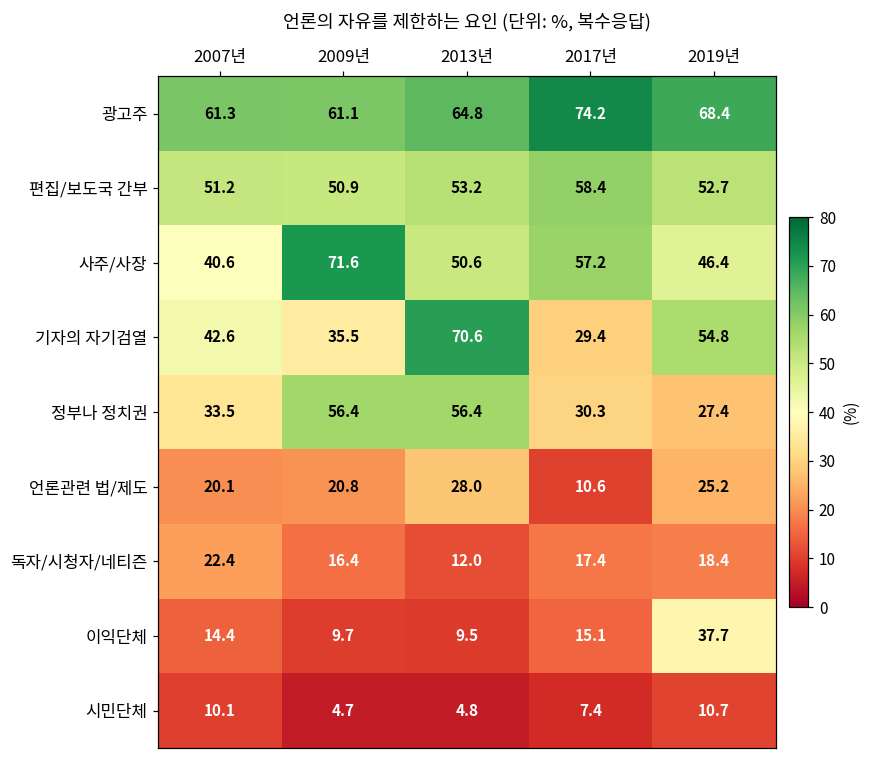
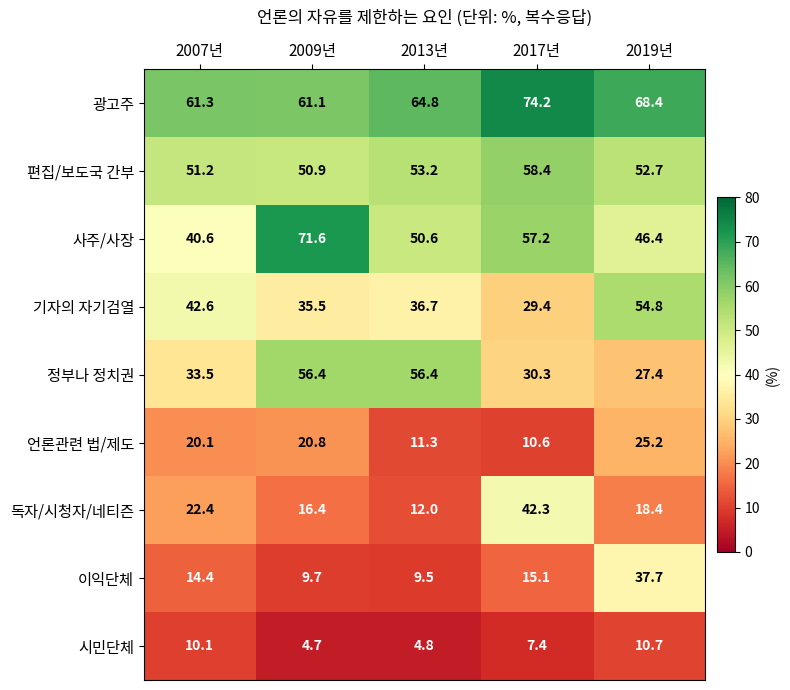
  {
    "광고주": {
      "2007년": 61.3,
      "2009년": 61.1,
      "2013년": 64.8,
      "2017년": 74.2,
      "2019년": 68.4
    },
    "편집/보도국 간부": {
      "2007년": 51.2,
      "2009년": 50.9,
      "2013년": 53.2,
      "2017년": 58.4,
      "2019년": 52.7
    },
    "사주/사장": {
      "2007년": 40.6,
      "2009년": 71.6,
      "2013년": 50.6,
      "2017년": 57.2,
      "2019년": 46.4
    },
    "기자의 자기검열": {
      "2007년": 42.6,
      "2009년": 35.5,
-     "2013년": 70.6,
+     "2013년": 36.7,
      "2017년": 29.4,
      "2019년": 54.8
    },
    "정부나 정치권": {
      "2007년": 33.5,
      "2009년": 56.4,
      "2013년": 56.4,
      "2017년": 30.3,
      "2019년": 27.4
    },
    "언론관련 법/제도": {
      "2007년": 20.1,
      "2009년": 20.8,
-     "2013년": 28.0,
+     "2013년": 11.3,
      "2017년": 10.6,
      "2019년": 25.2
    },
    "독자/시청자/네티즌": {
      "2007년": 22.4,
      "2009년": 16.4,
      "2013년": 12.0,
-     "2017년": 17.4,
+     "2017년": 42.3,
      "2019년": 18.4
    },
    "이익단체": {
      "2007년": 14.4,
      "2009년": 9.7,
      "2013년": 9.5,
      "2017년": 15.1,
      "2019년": 37.7
    },
    "시민단체": {
      "2007년": 10.1,
      "2009년": 4.7,
      "2013년": 4.8,
      "2017년": 7.4,
      "2019년": 10.7
    }
  }
